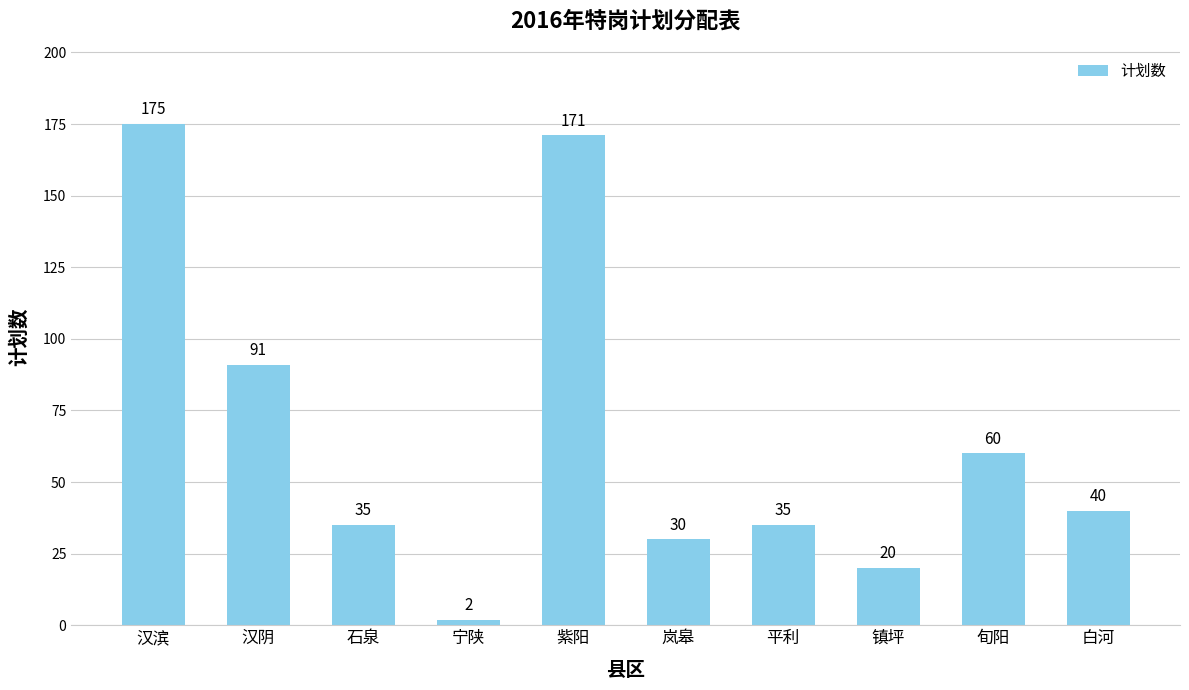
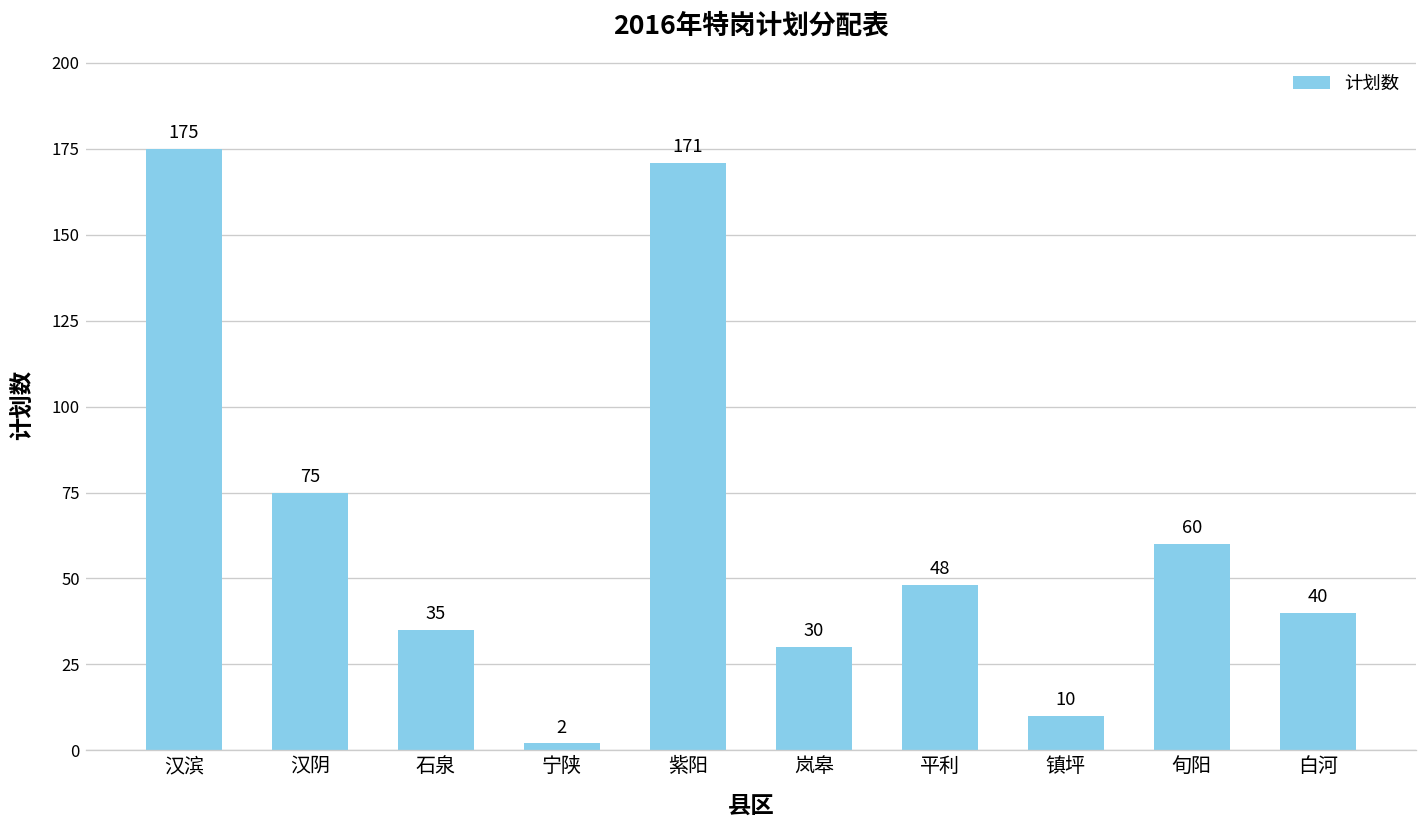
  {
    "汉滨": 175,
-   "汉阴": 91,
+   "汉阴": 75,
    "石泉": 35,
    "宁陕": 2,
    "紫阳": 171,
    "岚皋": 30,
-   "平利": 35,
-   "镇坪": 20,
+   "平利": 48,
+   "镇坪": 10,
    "旬阳": 60,
    "白河": 40
  }
